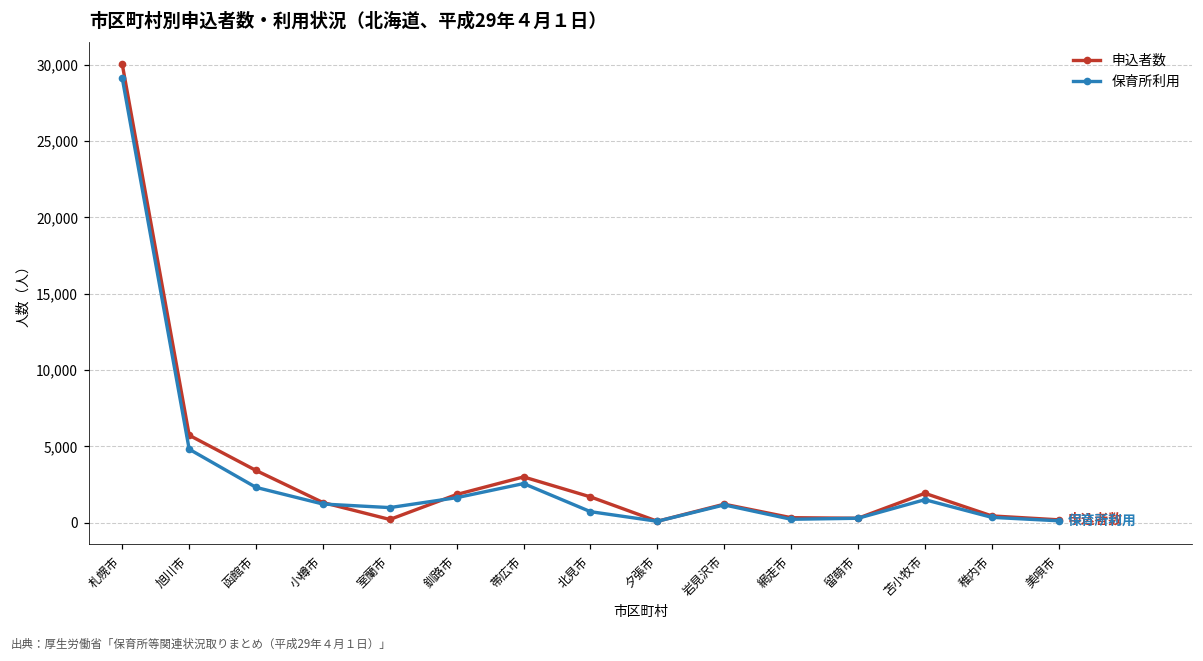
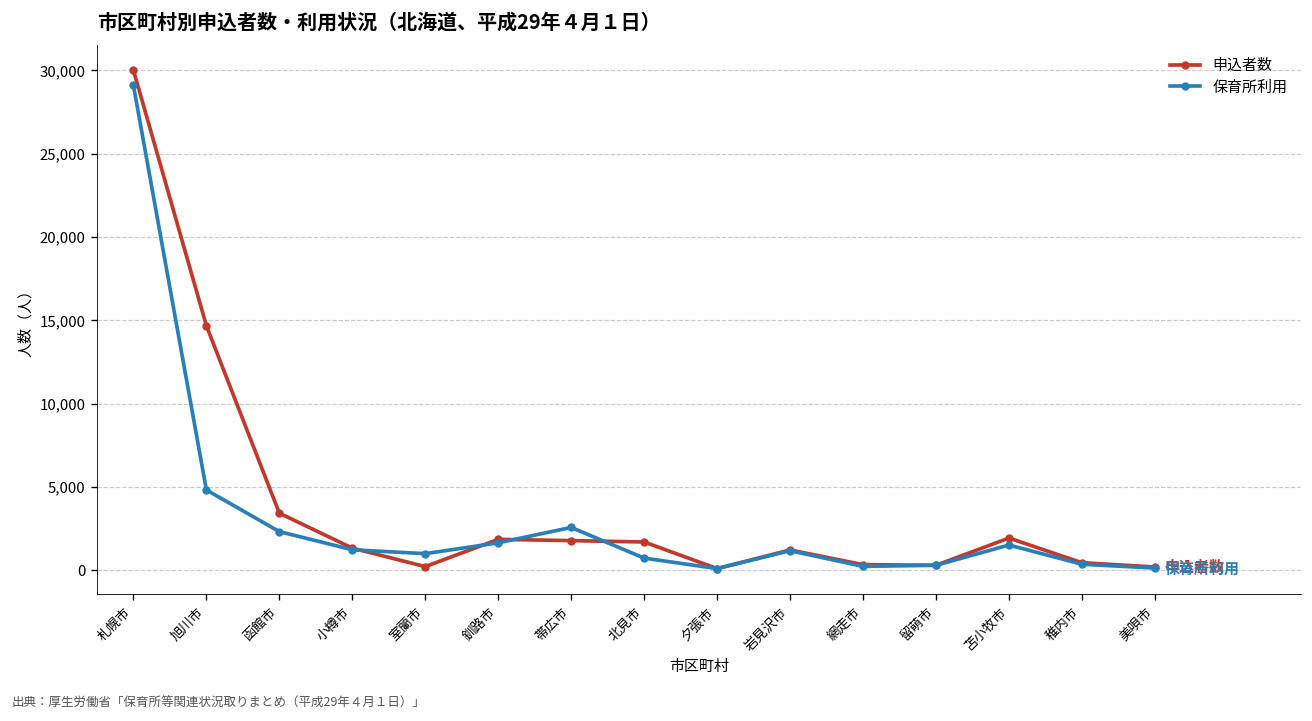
  {
    "申込者数": {
      "札幌市": "30,000",
-     "旭川市": "5,700",
+     "旭川市": "14,700",
      "函館市": "3,400",
      "室蘭市": "200",
      "釧路市": "1,800",
-     "帯広市": "3,000",
+     "帯広市": "1,800",
      "北見市": "1,700",
      "苫小牧市": "1,900"
    },
    "保育所利用": {
      "札幌市": "29,100",
      "旭川市": "4,800",
      "函館市": "2,300",
      "室蘭市": "1,000",
      "釧路市": "1,600",
      "帯広市": "2,600",
      "北見市": "700",
      "苫小牧市": "1,500"
    }
  }
